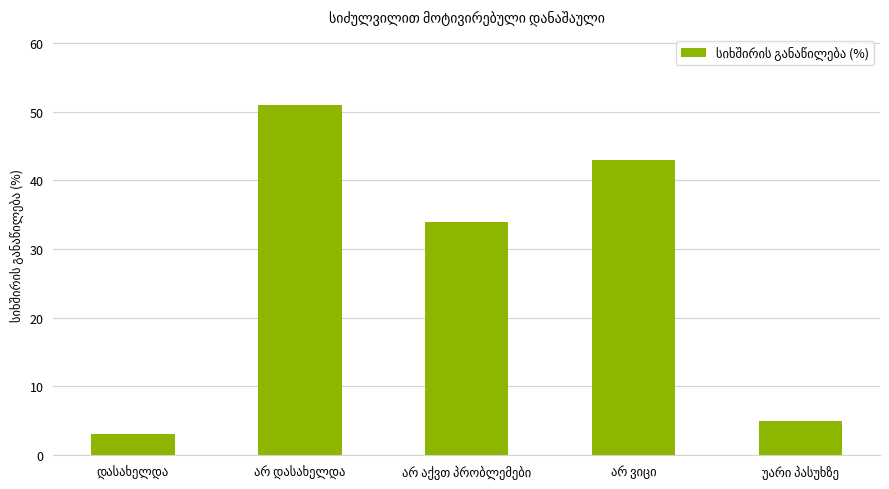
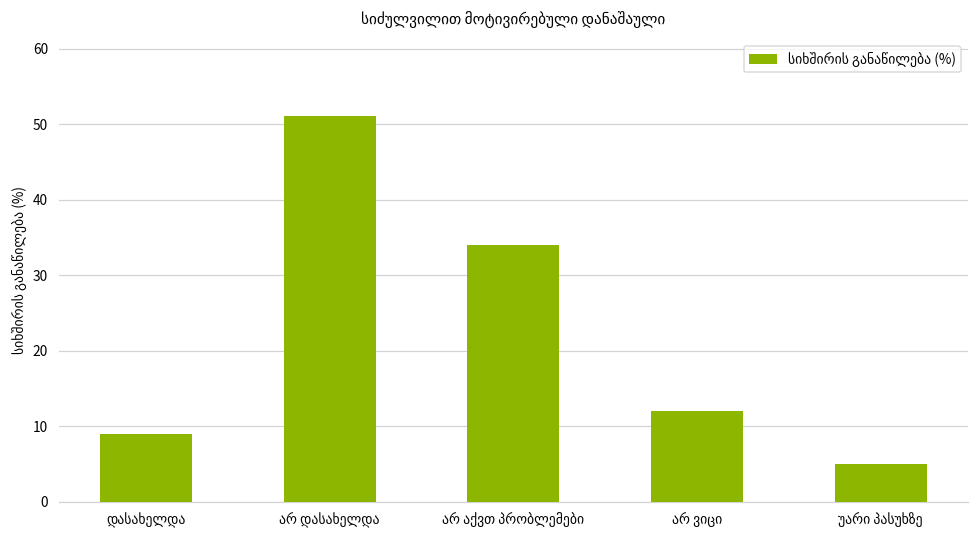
  {
-   "დასახელდა": 3,
+   "დასახელდა": 9,
    "არ დასახელდა": 51,
    "არ აქვთ პრობლემები": 34,
-   "არ ვიცი": 43,
+   "არ ვიცი": 12,
    "უარი პასუხზე": 5
  }
